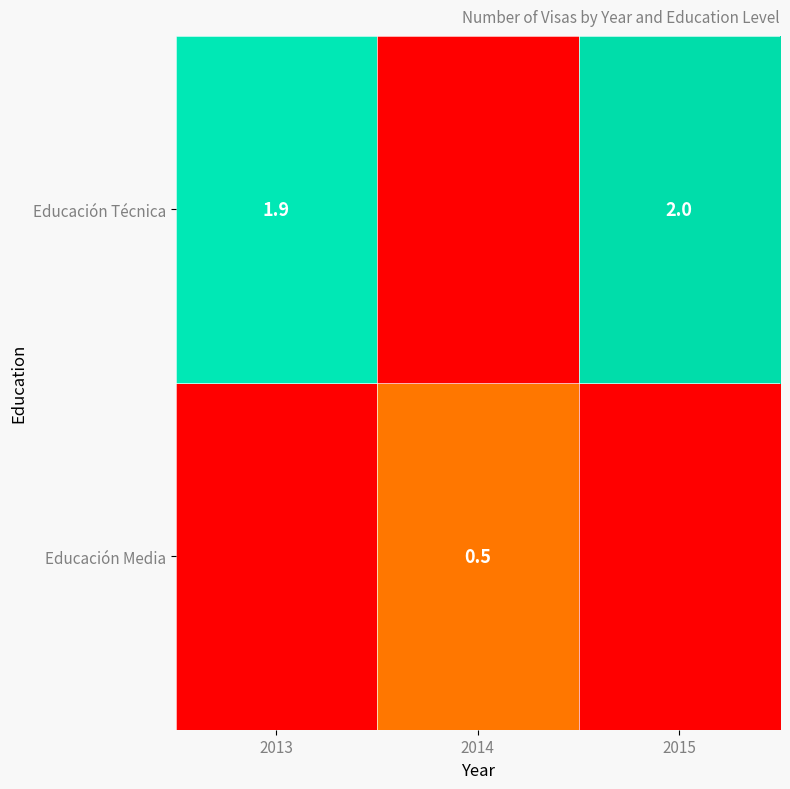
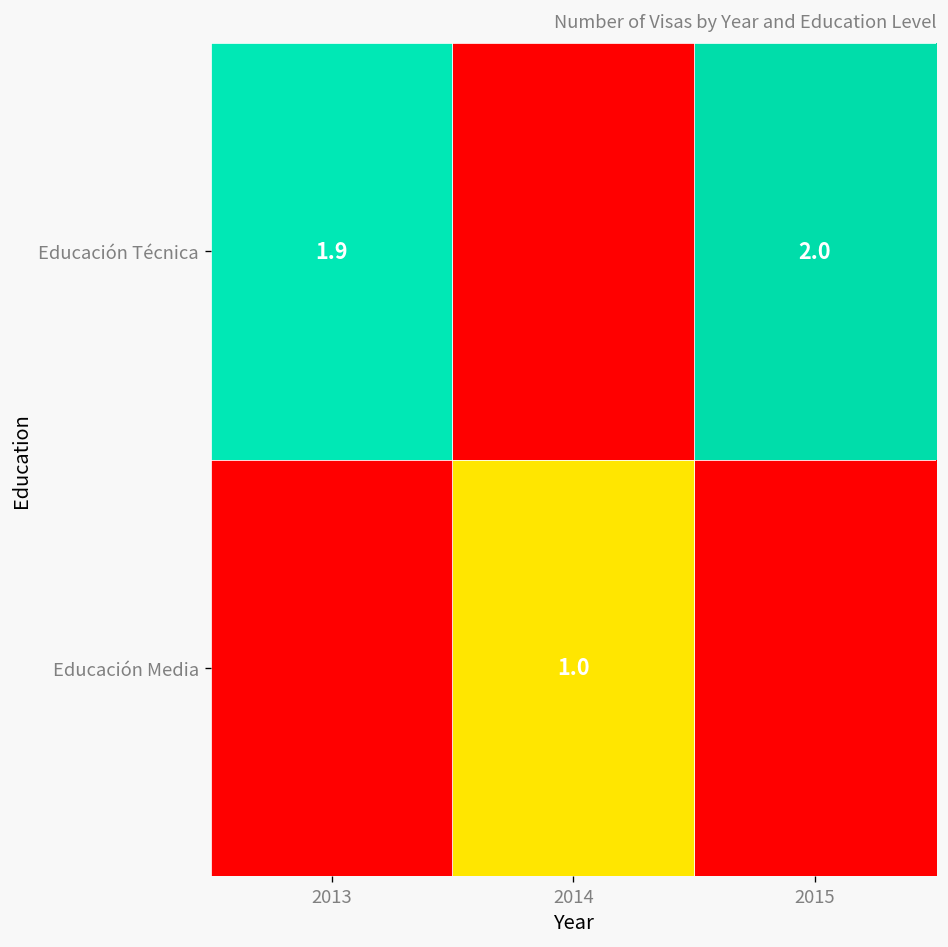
  {
    "Educación Técnica": {
      "2013": 1.9,
      "2015": 2.0
    },
    "Educación Media": {
-     "2014": 0.5
+     "2014": 1.0
    }
  }
